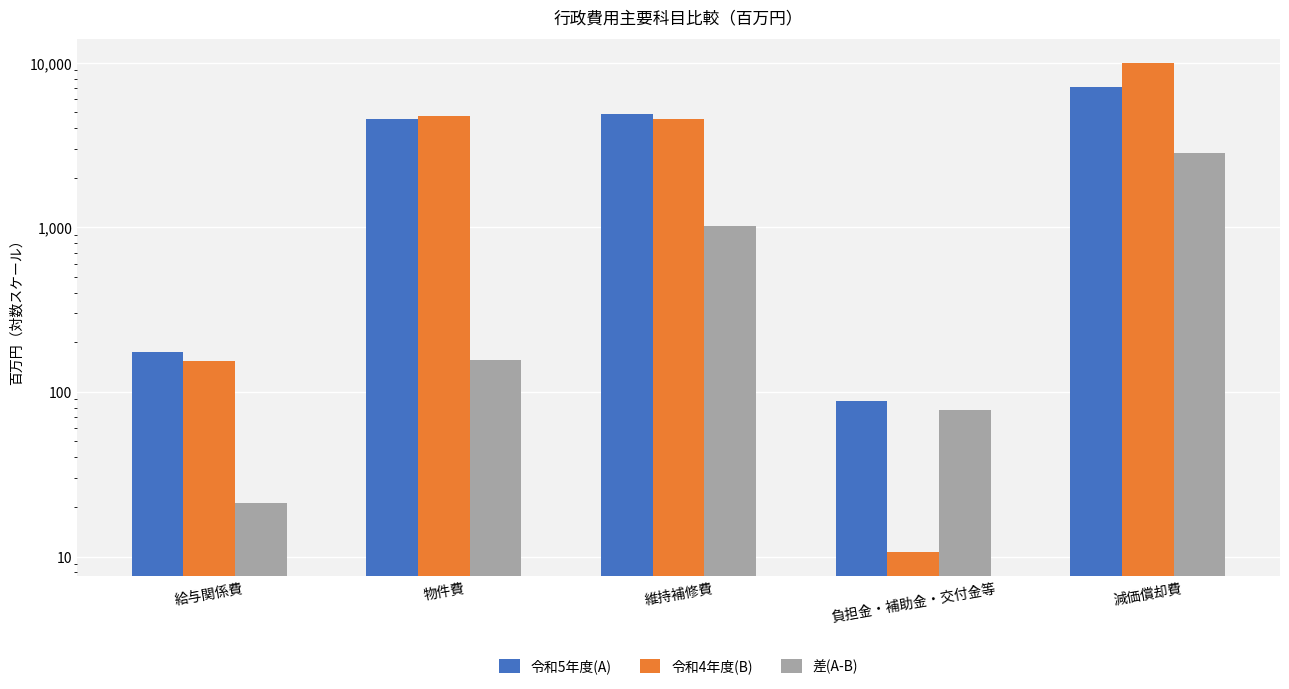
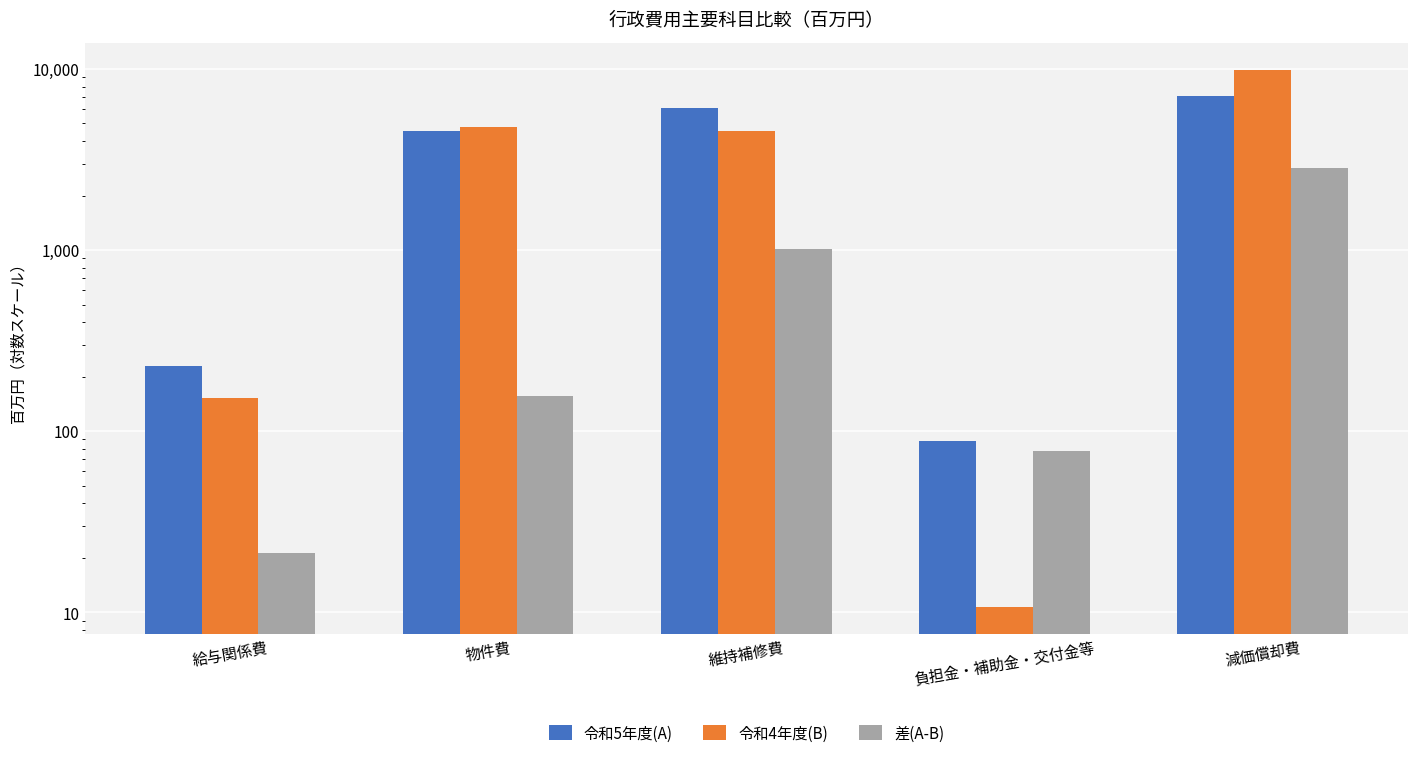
  {
    "令和5年度(A)": {
-     "給与関係費": "170",
+     "給与関係費": "230",
      "物件費": "4,600",
-     "維持補修費": "4,900",
+     "維持補修費": "6,100",
      "負担金・補助金・交付金等": "90",
      "減価償却費": "7,100"
    },
    "令和4年度(B)": {
      "給与関係費": "150",
      "物件費": "4,800",
      "維持補修費": "4,600",
      "負担金・補助金・交付金等": "11",
      "減価償却費": "10,000"
    },
    "差(A-B)": {
      "給与関係費": "21",
      "物件費": "160",
      "維持補修費": "1,000",
      "負担金・補助金・交付金等": "80",
      "減価償却費": "2,800"
    }
  }
